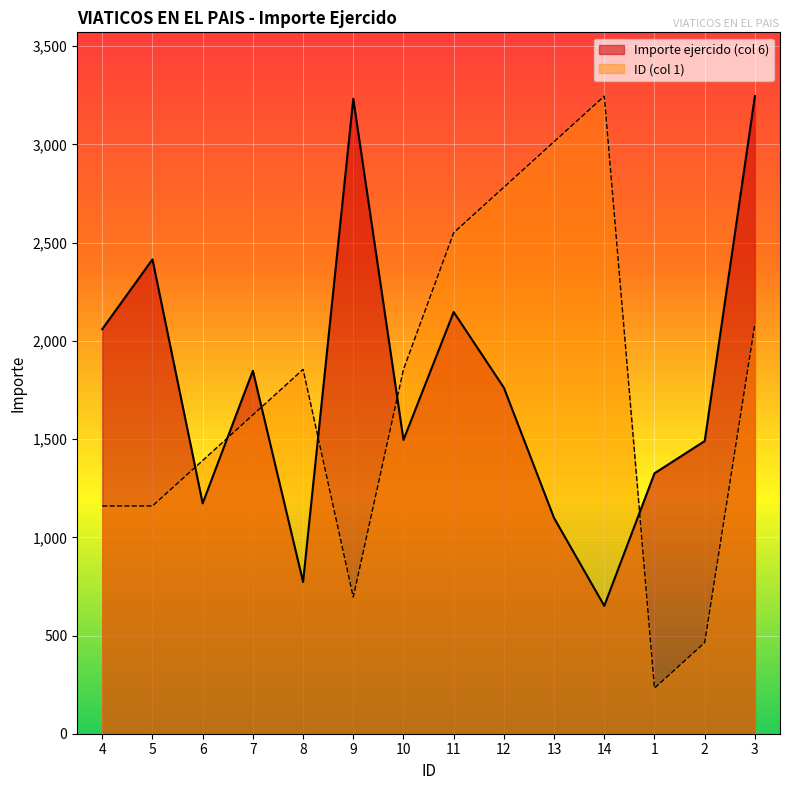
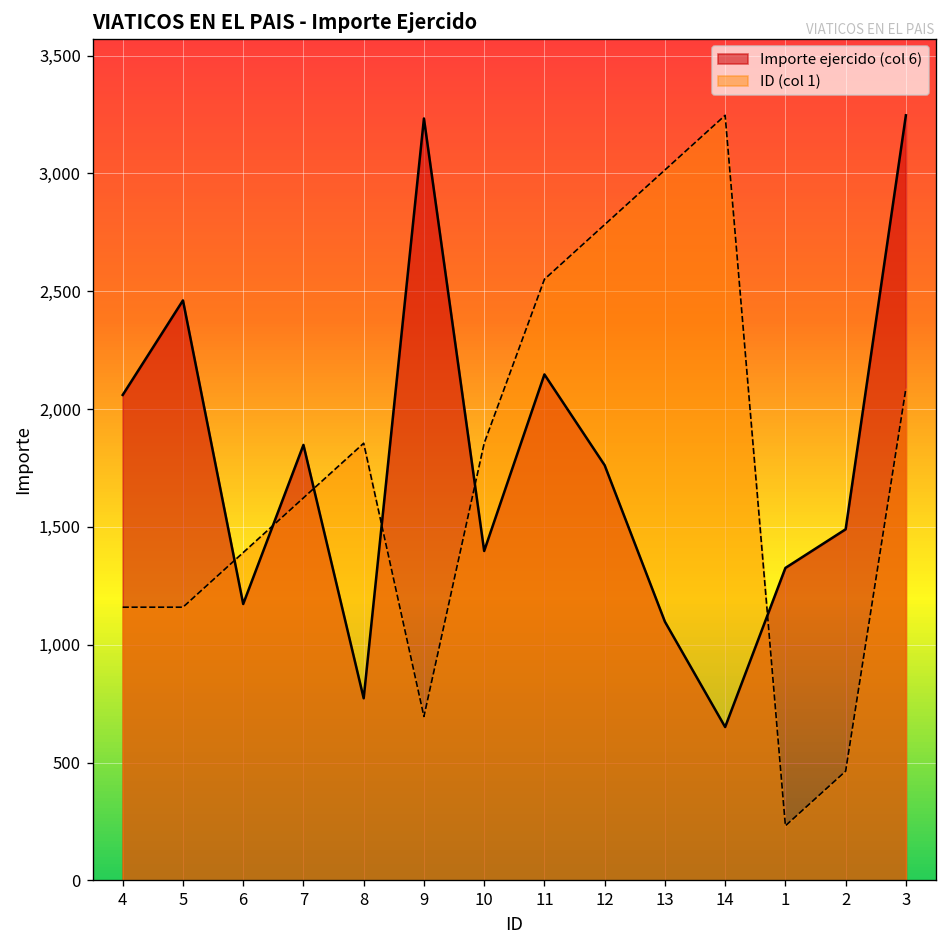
  {
    "Importe ejercido (col 6)": {
      "4": "2,060",
-     "5": "2,420",
+     "5": "2,460",
      "6": "1,170",
      "7": "1,850",
      "8": "770",
      "9": "3,230",
-     "10": "1,500",
+     "10": "1,400",
      "11": "2,150",
      "12": "1,760",
      "13": "1,100",
      "14": "650",
      "1": "1,330",
      "2": "1,490",
      "3": "3,250"
    },
    "ID (col 1)": {
      "4": "1,160",
      "5": "1,160",
      "6": "1,390",
      "7": "1,620",
      "8": "1,860",
      "9": "700",
      "10": "1,860",
      "11": "2,550",
      "12": "2,780",
      "13": "3,010",
      "14": "3,250",
      "1": "230",
      "2": "460",
      "3": "2,090"
    }
  }
